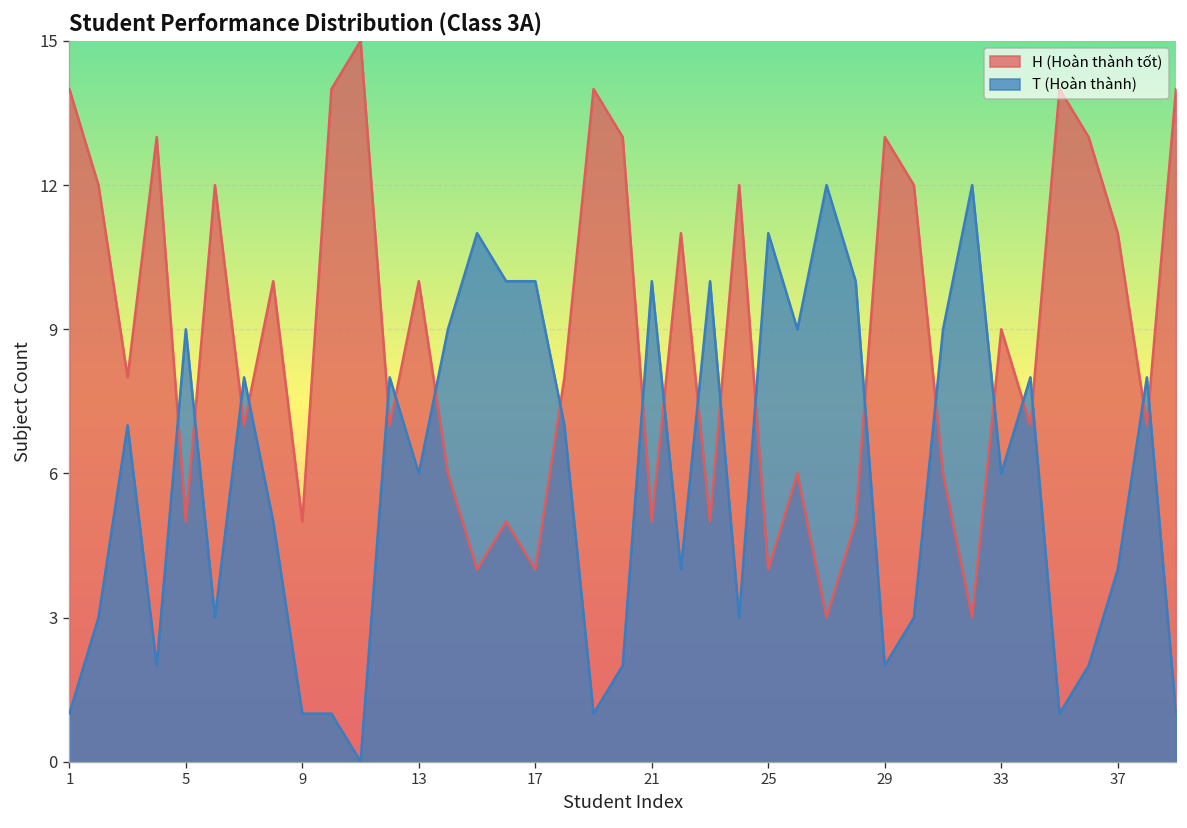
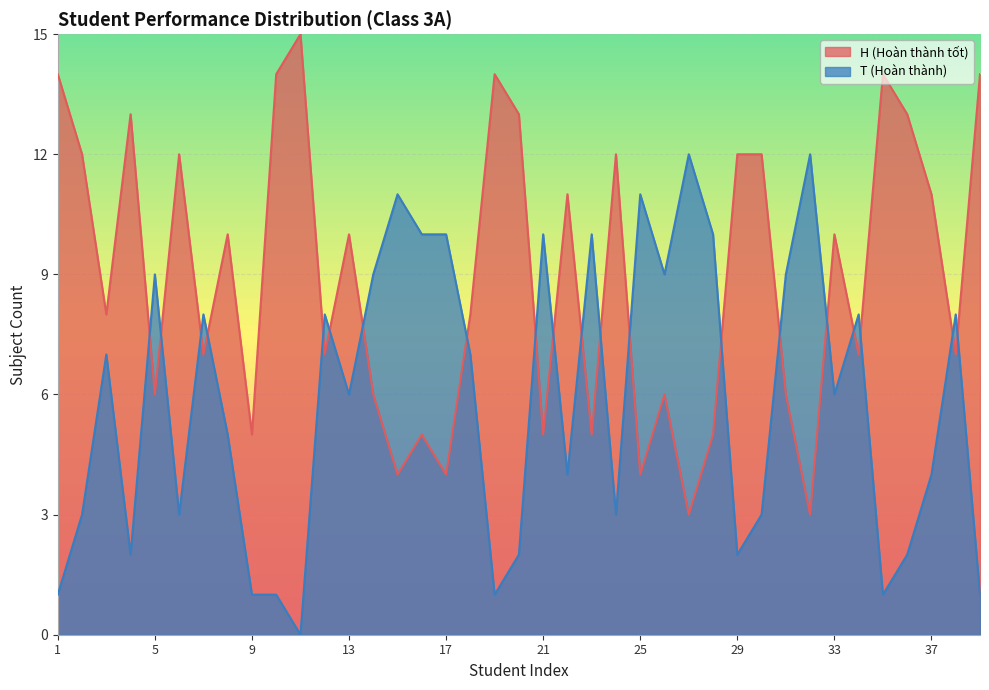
  {
    "H (Hoàn thành tốt)": {
      "1": 14,
-     "5": 5,
+     "5": 6,
      "9": 5,
      "13": 10,
      "17": 4,
      "21": 5,
      "25": 4,
-     "29": 13,
-     "33": 9,
+     "29": 12,
+     "33": 10,
      "37": 11
    },
    "T (Hoàn thành)": {
      "1": 1,
      "5": 9,
      "9": 1,
      "13": 6,
      "17": 10,
      "21": 10,
      "25": 11,
      "29": 2,
      "33": 6,
      "37": 4
    }
  }
